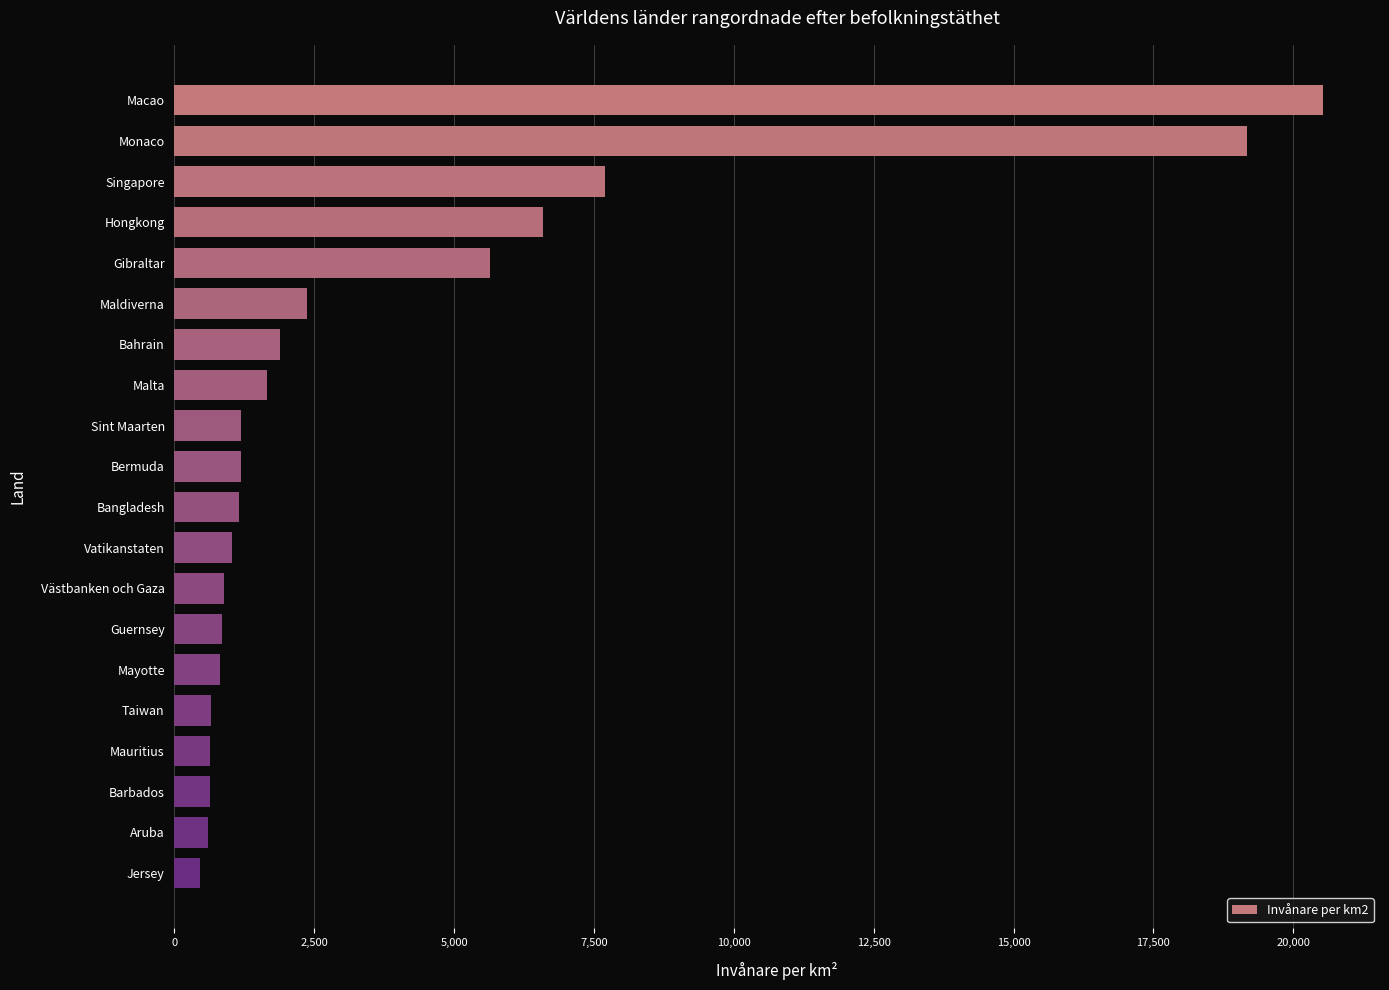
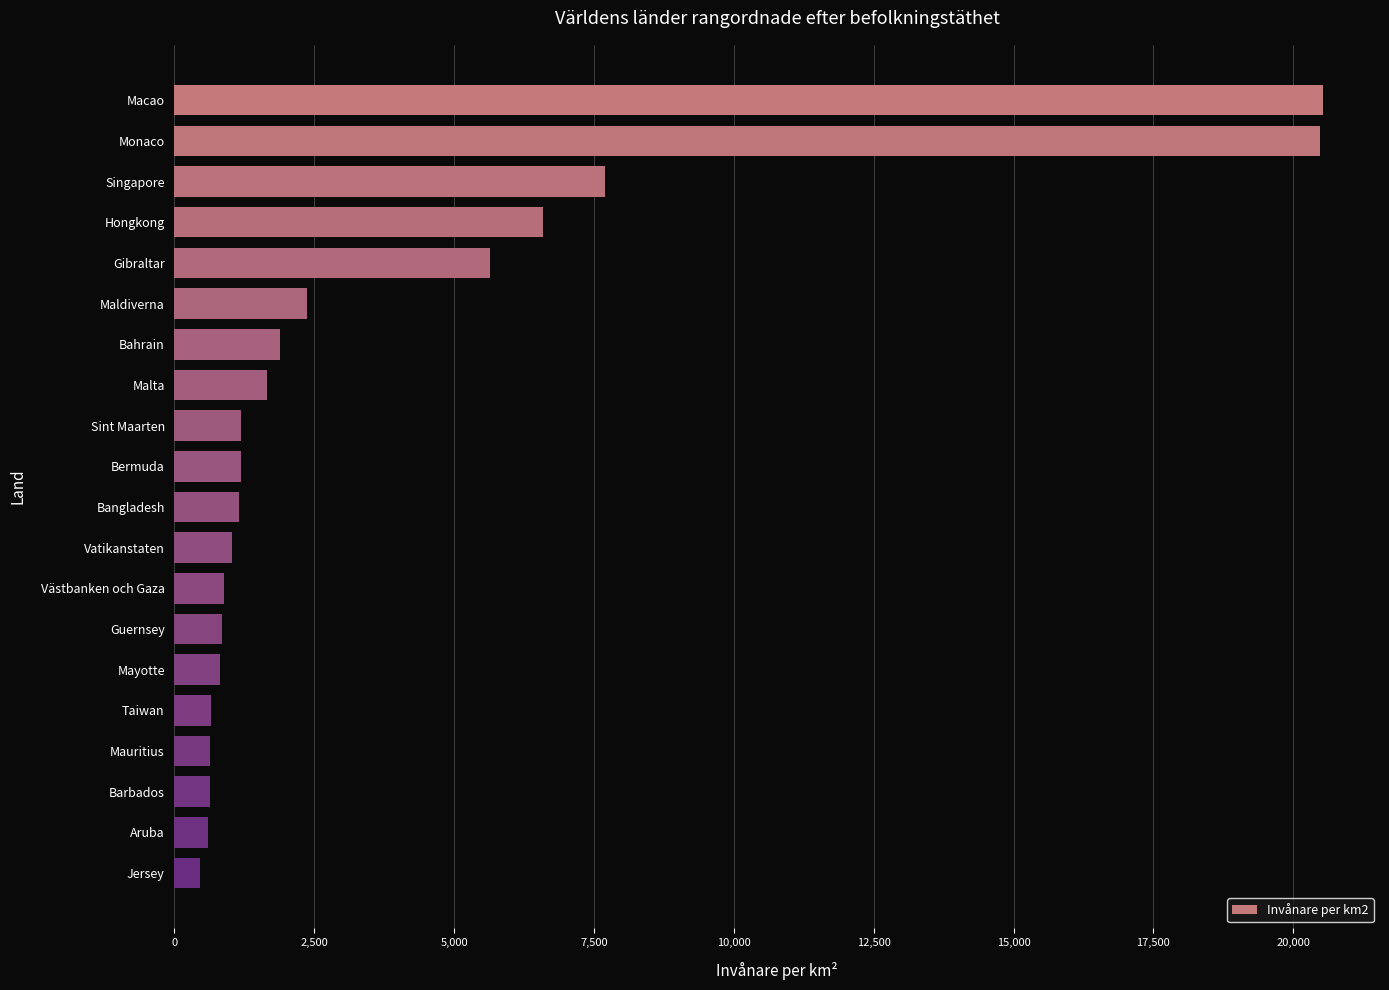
  {
    "Macao": "20,500",
-   "Monaco": "19,200",
+   "Monaco": "20,500",
    "Singapore": "7,700",
    "Hongkong": "6,600",
    "Gibraltar": "5,600",
    "Maldiverna": "2,400",
    "Bahrain": "1,900",
    "Malta": "1,700",
    "Sint Maarten": "1,200",
    "Bermuda": "1,200",
    "Bangladesh": "1,200",
    "Vatikanstaten": "1,000",
    "Västbanken och Gaza": "900",
    "Guernsey": "800",
    "Mayotte": "800",
    "Taiwan": "600",
    "Mauritius": "600",
    "Barbados": "600",
    "Aruba": "600",
    "Jersey": "500"
  }
